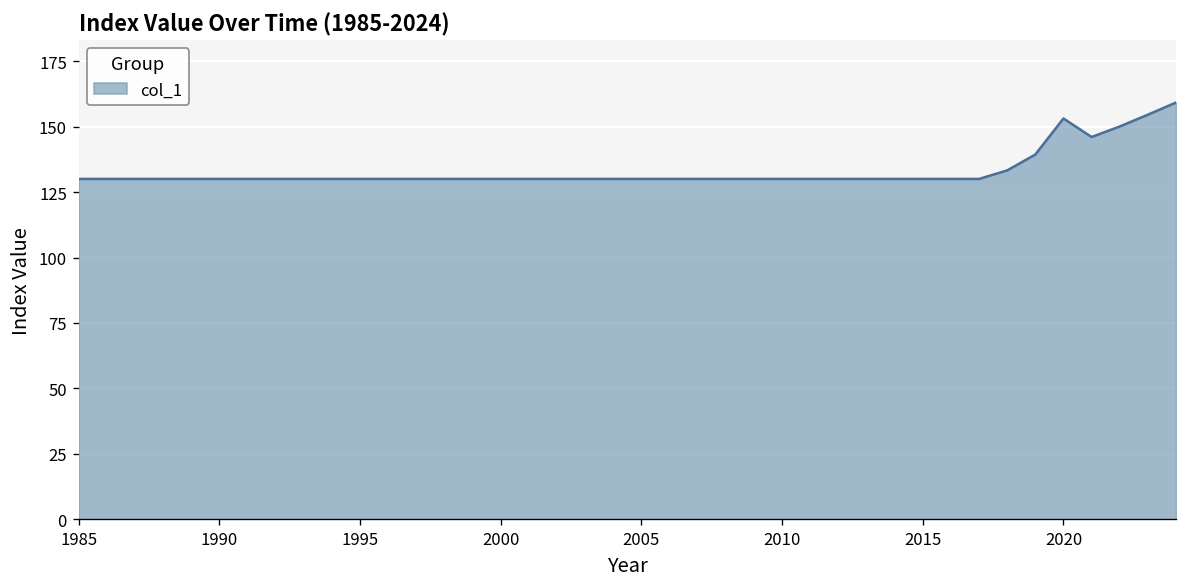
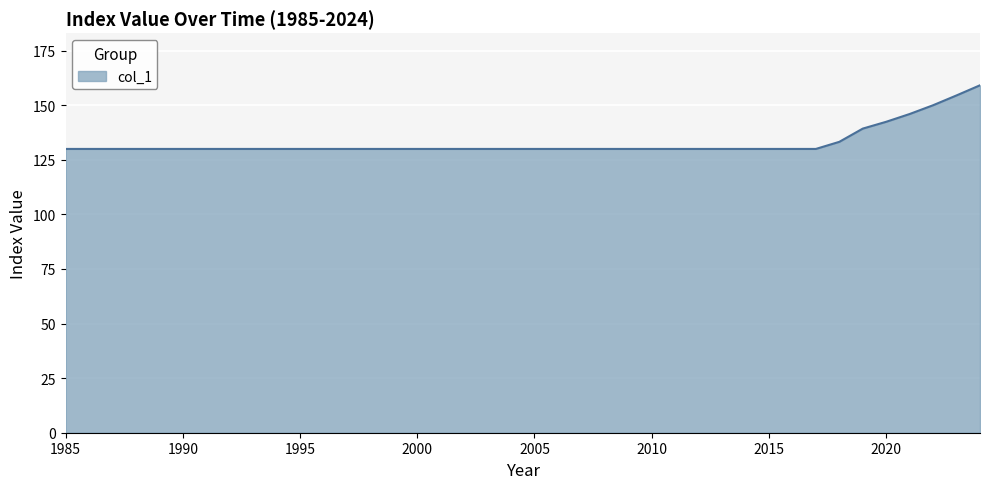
  {
    "1985": 130,
    "1990": 130,
    "1995": 130,
    "2000": 130,
    "2005": 130,
    "2010": 130,
    "2015": 130,
-   "2020": 153
+   "2020": 142
  }
